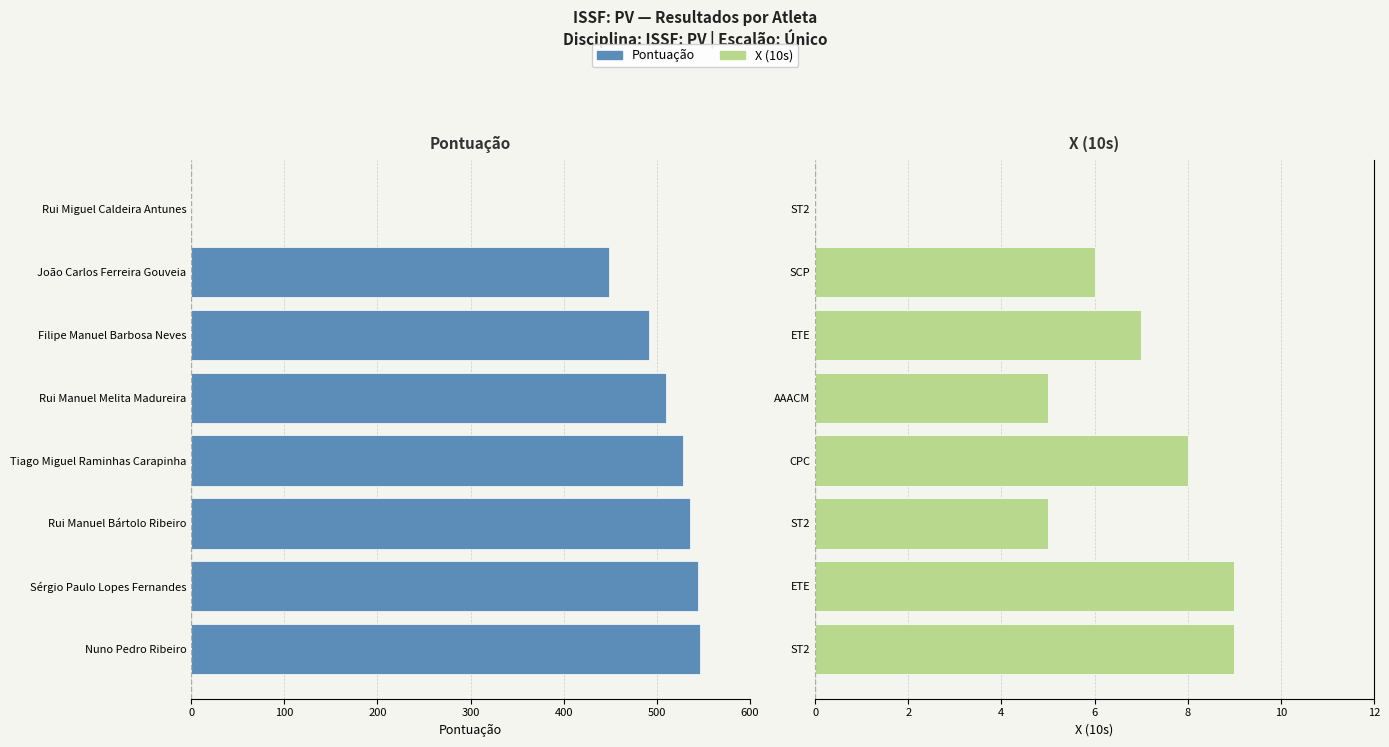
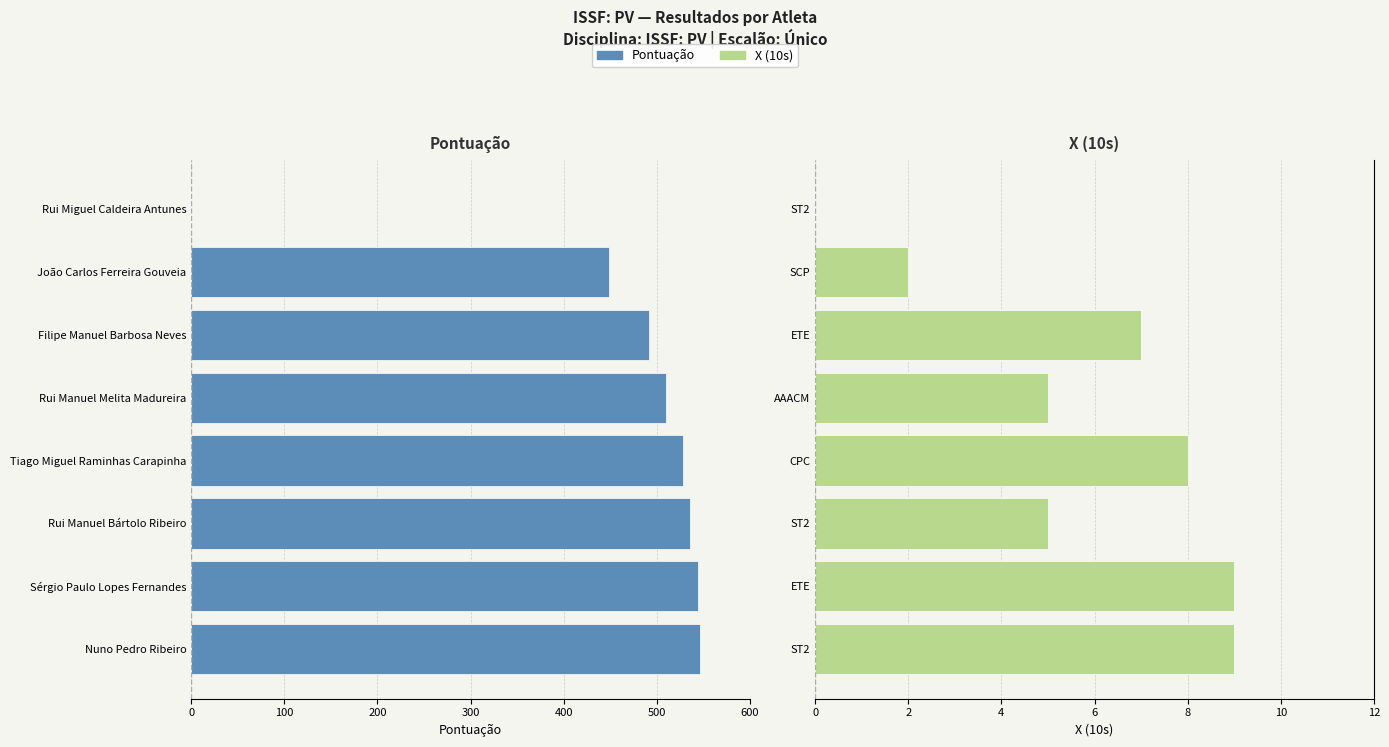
  {
    "X (10s)": {
-     "SCP": 6,
+     "SCP": 2,
      "AAACM": 5,
      "CPC": 8
    }
  }
